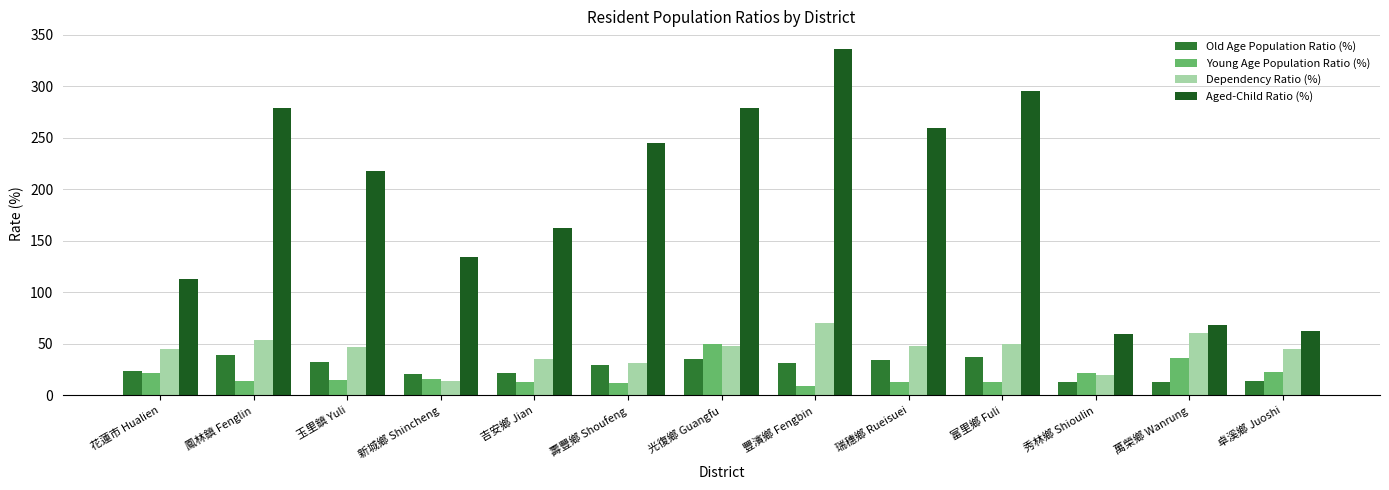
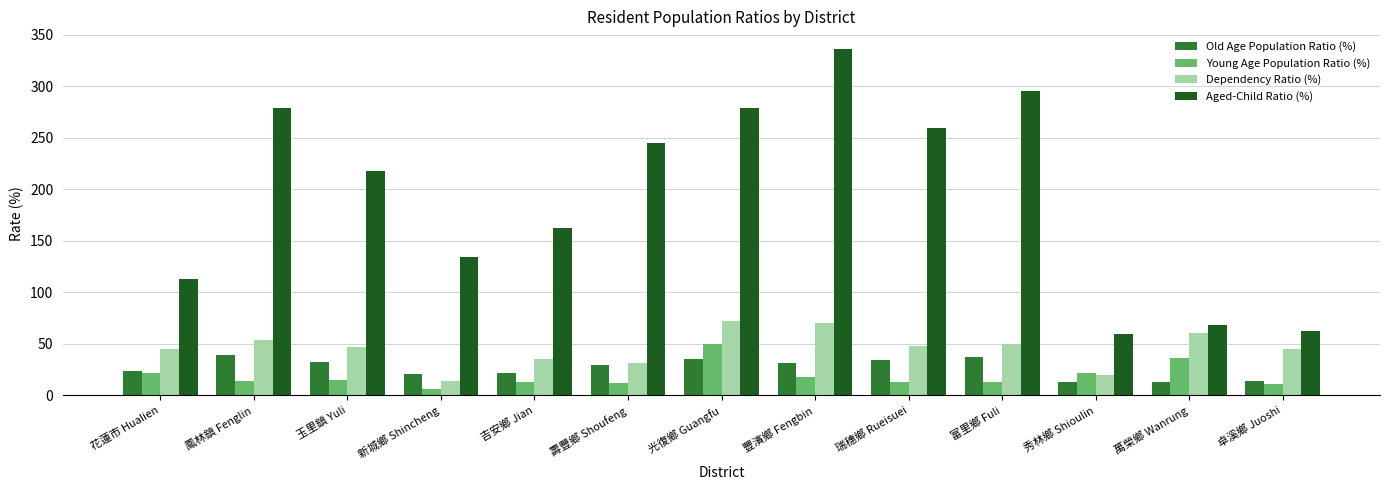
  {
    "Young Age Population Ratio (%)": {
      "花蓮市 Hualien": 21,
      "鳳林鎮 Fenglin": 14,
      "玉里鎮 Yuli": 15,
-     "新城鄉 Shincheng": 16,
+     "新城鄉 Shincheng": 6,
      "吉安鄉 Jian": 13,
      "壽豐鄉 Shoufeng": 12,
      "光復鄉 Guangfu": 50,
-     "豐濱鄉 Fengbin": 9,
+     "豐濱鄉 Fengbin": 17,
      "瑞穗鄉 Rueisuei": 13,
      "富里鄉 Fuli": 12,
      "秀林鄉 Shioulin": 21,
      "萬榮鄉 Wanrung": 36,
-     "卓溪鄉 Juoshi": 22
+     "卓溪鄉 Juoshi": 11
    },
    "Dependency Ratio (%)": {
      "花蓮市 Hualien": 45,
      "鳳林鎮 Fenglin": 54,
      "玉里鎮 Yuli": 47,
      "新城鄉 Shincheng": 14,
      "吉安鄉 Jian": 35,
      "壽豐鄉 Shoufeng": 31,
-     "光復鄉 Guangfu": 47,
+     "光復鄉 Guangfu": 72,
      "豐濱鄉 Fengbin": 70,
      "瑞穗鄉 Rueisuei": 48,
      "富里鄉 Fuli": 49,
      "秀林鄉 Shioulin": 19,
      "萬榮鄉 Wanrung": 61,
      "卓溪鄉 Juoshi": 45
    }
  }
